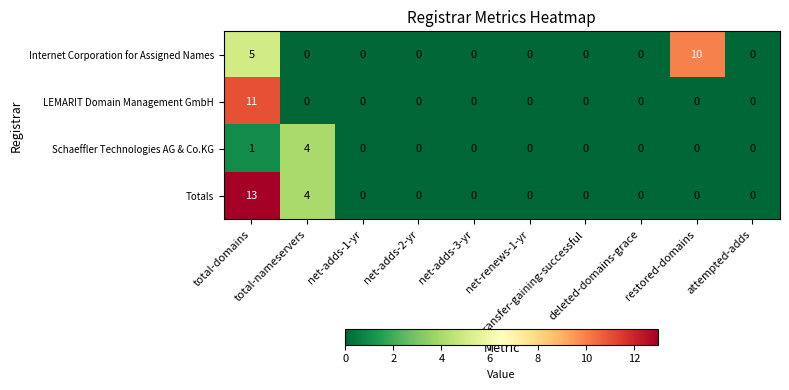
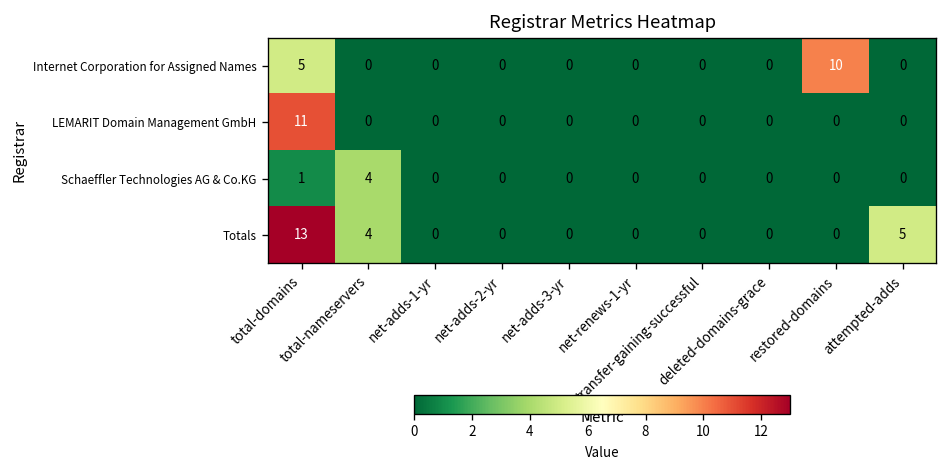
  {
    "Internet Corporation for Assigned Names": {
      "total-domains": 5,
      "total-nameservers": 0,
      "net-adds-1-yr": 0,
      "net-adds-2-yr": 0,
      "net-adds-3-yr": 0,
      "net-renews-1-yr": 0,
      "transfer-gaining-successful": 0,
      "deleted-domains-grace": 0,
      "restored-domains": 10,
      "attempted-adds": 0
    },
    "LEMARIT Domain Management GmbH": {
      "total-domains": 11,
      "total-nameservers": 0,
      "net-adds-1-yr": 0,
      "net-adds-2-yr": 0,
      "net-adds-3-yr": 0,
      "net-renews-1-yr": 0,
      "transfer-gaining-successful": 0,
      "deleted-domains-grace": 0,
      "restored-domains": 0,
      "attempted-adds": 0
    },
    "Schaeffler Technologies AG & Co.KG": {
      "total-domains": 1,
      "total-nameservers": 4,
      "net-adds-1-yr": 0,
      "net-adds-2-yr": 0,
      "net-adds-3-yr": 0,
      "net-renews-1-yr": 0,
      "transfer-gaining-successful": 0,
      "deleted-domains-grace": 0,
      "restored-domains": 0,
      "attempted-adds": 0
    },
    "Totals": {
      "total-domains": 13,
      "total-nameservers": 4,
      "net-adds-1-yr": 0,
      "net-adds-2-yr": 0,
      "net-adds-3-yr": 0,
      "net-renews-1-yr": 0,
      "transfer-gaining-successful": 0,
      "deleted-domains-grace": 0,
      "restored-domains": 0,
-     "attempted-adds": 0
+     "attempted-adds": 5
    }
  }
